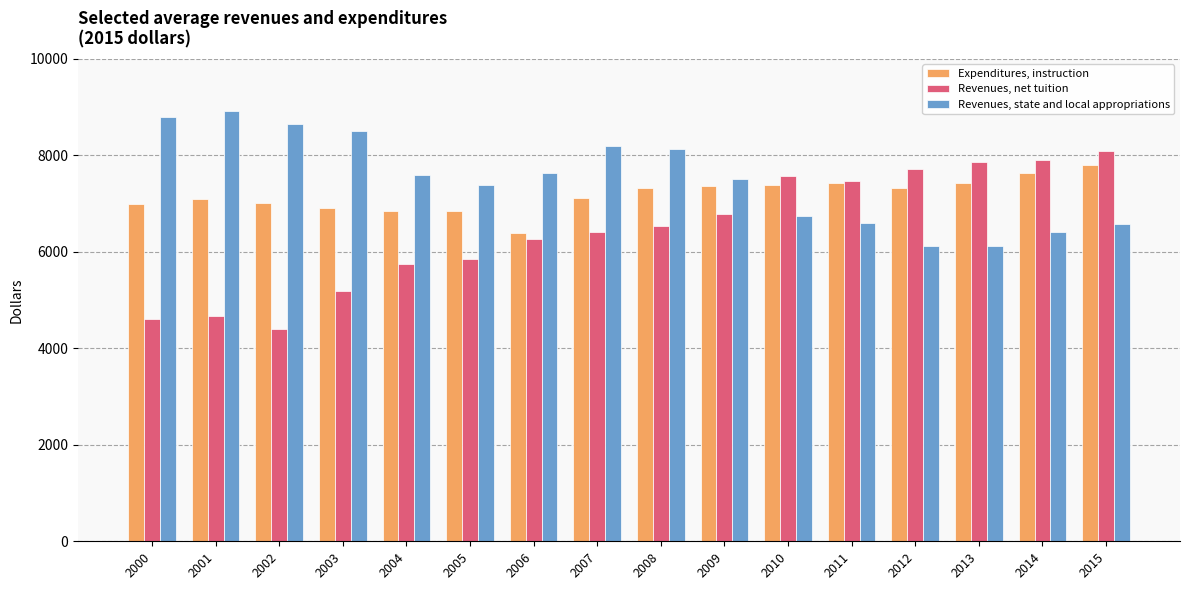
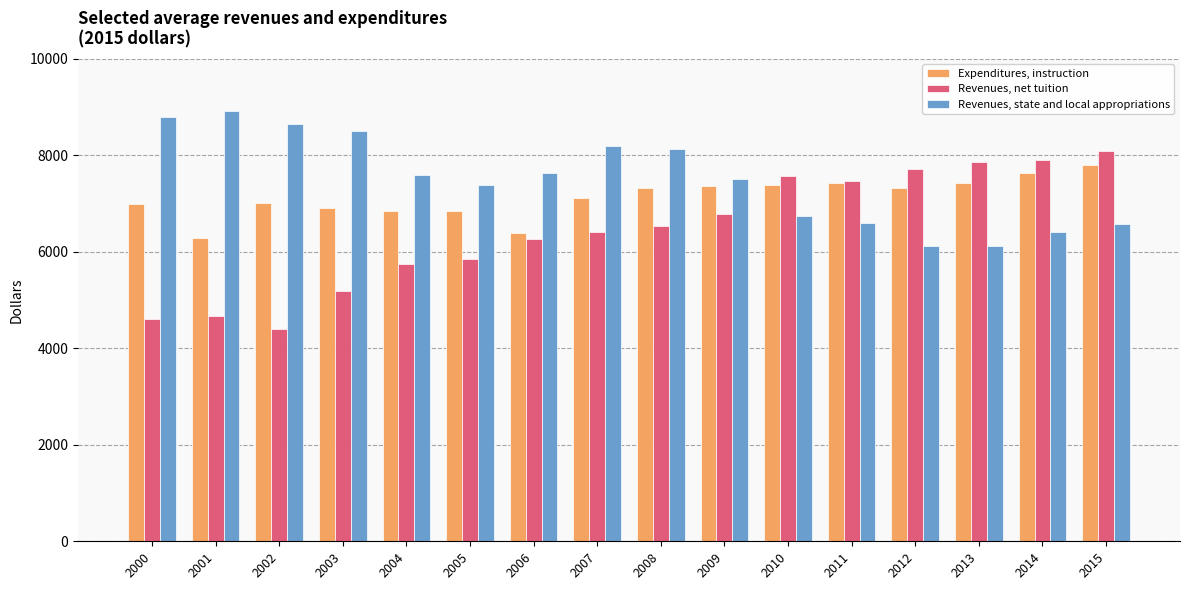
  {
    "Expenditures, instruction": {
      "2000": 7000,
-     "2001": 7100,
+     "2001": 6300,
      "2002": 7000,
      "2003": 6900,
      "2004": 6800,
      "2005": 6800,
      "2006": 6400,
      "2007": 7100,
      "2008": 7300,
      "2009": 7400,
      "2010": 7400,
      "2011": 7400,
      "2012": 7300,
      "2013": 7400,
      "2014": 7600,
      "2015": 7800
    },
    "Revenues, net tuition": {
      "2000": 4600,
      "2001": 4700,
      "2002": 4400,
      "2003": 5200,
      "2004": 5700,
      "2005": 5900,
      "2006": 6300,
      "2007": 6400,
      "2008": 6500,
      "2009": 6800,
      "2010": 7600,
      "2011": 7500,
      "2012": 7700,
      "2013": 7900,
      "2014": 7900,
      "2015": 8100
    },
    "Revenues, state and local appropriations": {
      "2000": 8800,
      "2001": 8900,
      "2002": 8600,
      "2003": 8500,
      "2004": 7600,
      "2005": 7400,
      "2006": 7600,
      "2007": 8200,
      "2008": 8100,
      "2009": 7500,
      "2010": 6700,
      "2011": 6600,
      "2012": 6100,
      "2013": 6100,
      "2014": 6400,
      "2015": 6600
    }
  }
